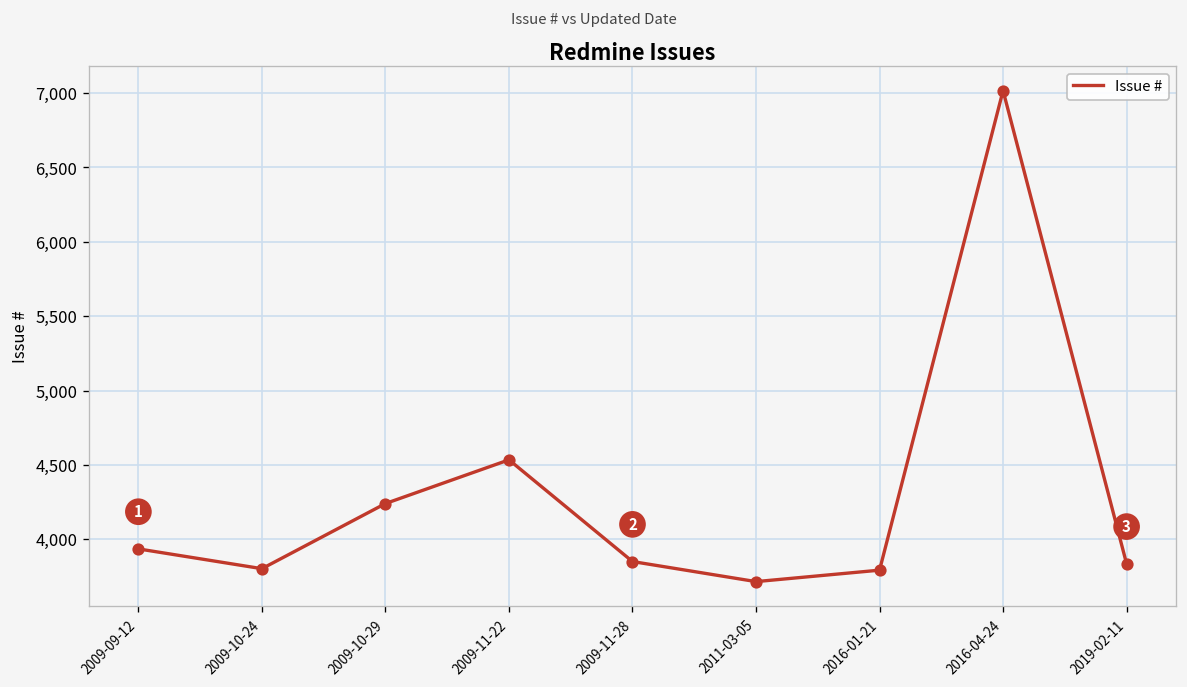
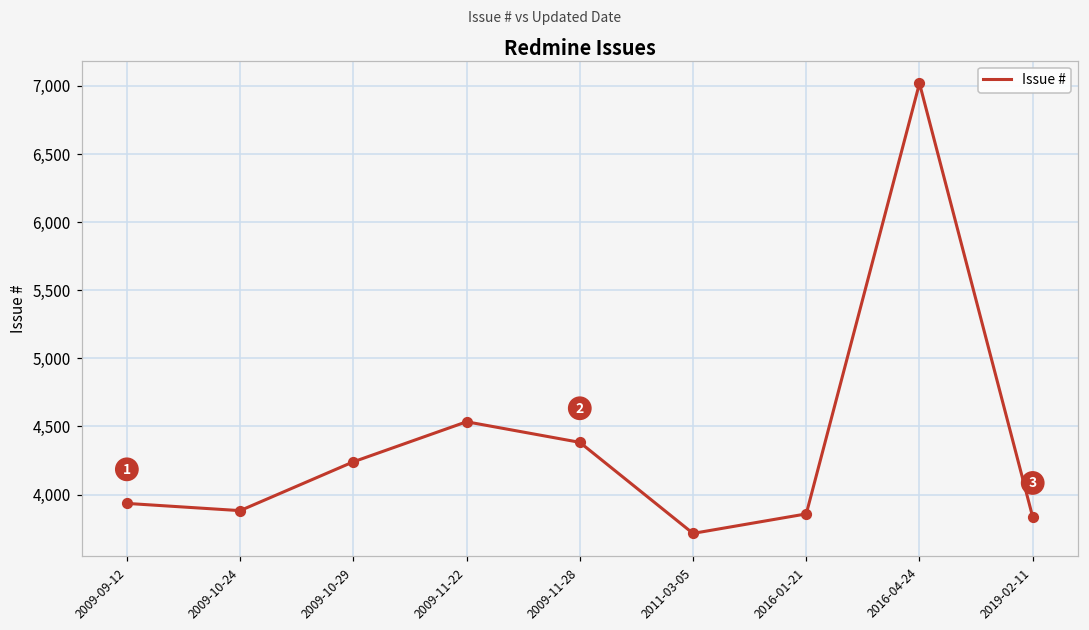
  {
-   "2009-10-24": "3,800",
+   "2009-10-24": "3,880",
    "2009-10-29": "4,240",
    "2009-11-22": "4,530",
-   "2009-11-28": "3,850",
+   "2009-11-28": "4,380",
    "2011-03-05": "3,720",
-   "2016-01-21": "3,790",
+   "2016-01-21": "3,860",
    "2016-04-24": "7,020"
  }
